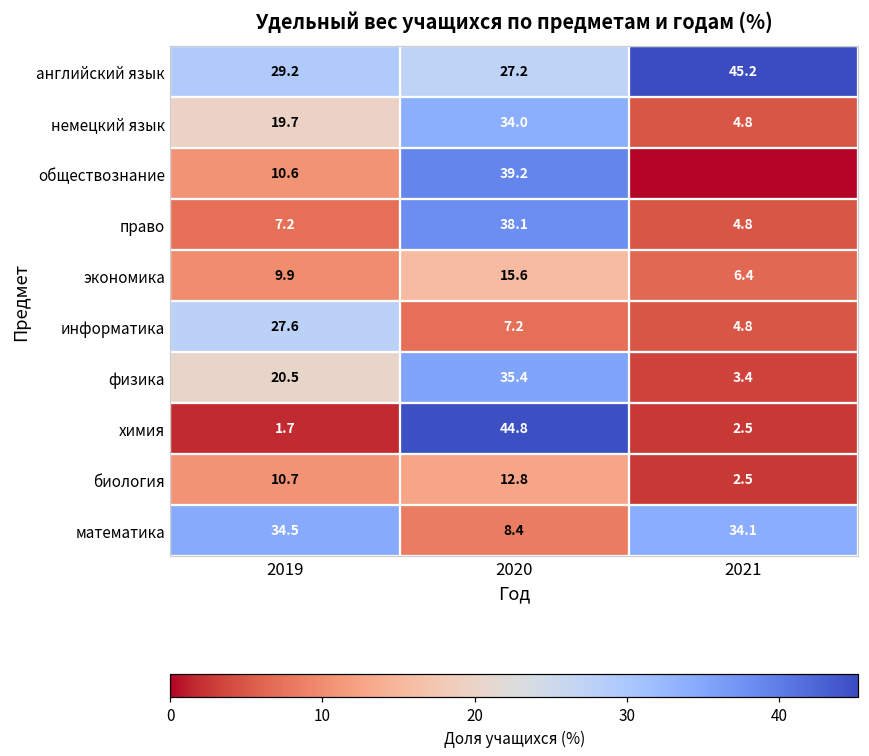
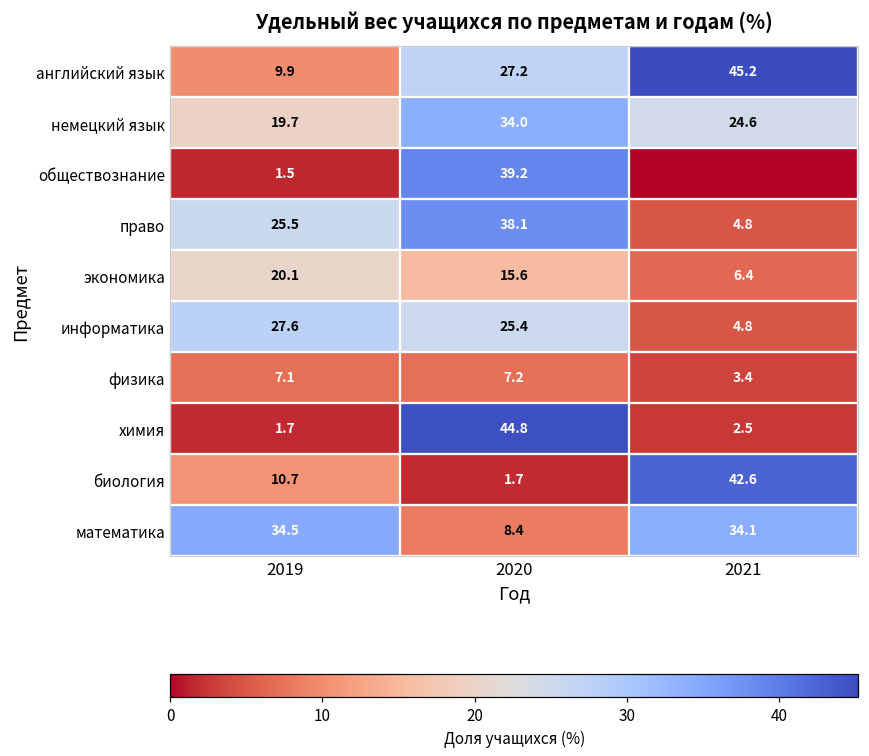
  {
    "английский язык": {
-     "2019": 29.2,
+     "2019": 9.9,
      "2020": 27.2,
      "2021": 45.2
    },
    "немецкий язык": {
      "2019": 19.7,
      "2020": 34.0,
-     "2021": 4.8
+     "2021": 24.6
    },
    "обществознание": {
-     "2019": 10.6,
+     "2019": 1.5,
      "2020": 39.2
    },
    "право": {
-     "2019": 7.2,
+     "2019": 25.5,
      "2020": 38.1,
      "2021": 4.8
    },
    "экономика": {
-     "2019": 9.9,
+     "2019": 20.1,
      "2020": 15.6,
      "2021": 6.4
    },
    "информатика": {
      "2019": 27.6,
-     "2020": 7.2,
+     "2020": 25.4,
      "2021": 4.8
    },
    "физика": {
-     "2019": 20.5,
-     "2020": 35.4,
+     "2019": 7.1,
+     "2020": 7.2,
      "2021": 3.4
    },
    "химия": {
      "2019": 1.7,
      "2020": 44.8,
      "2021": 2.5
    },
    "биология": {
      "2019": 10.7,
-     "2020": 12.8,
-     "2021": 2.5
+     "2020": 1.7,
+     "2021": 42.6
    },
    "математика": {
      "2019": 34.5,
      "2020": 8.4,
      "2021": 34.1
    }
  }
